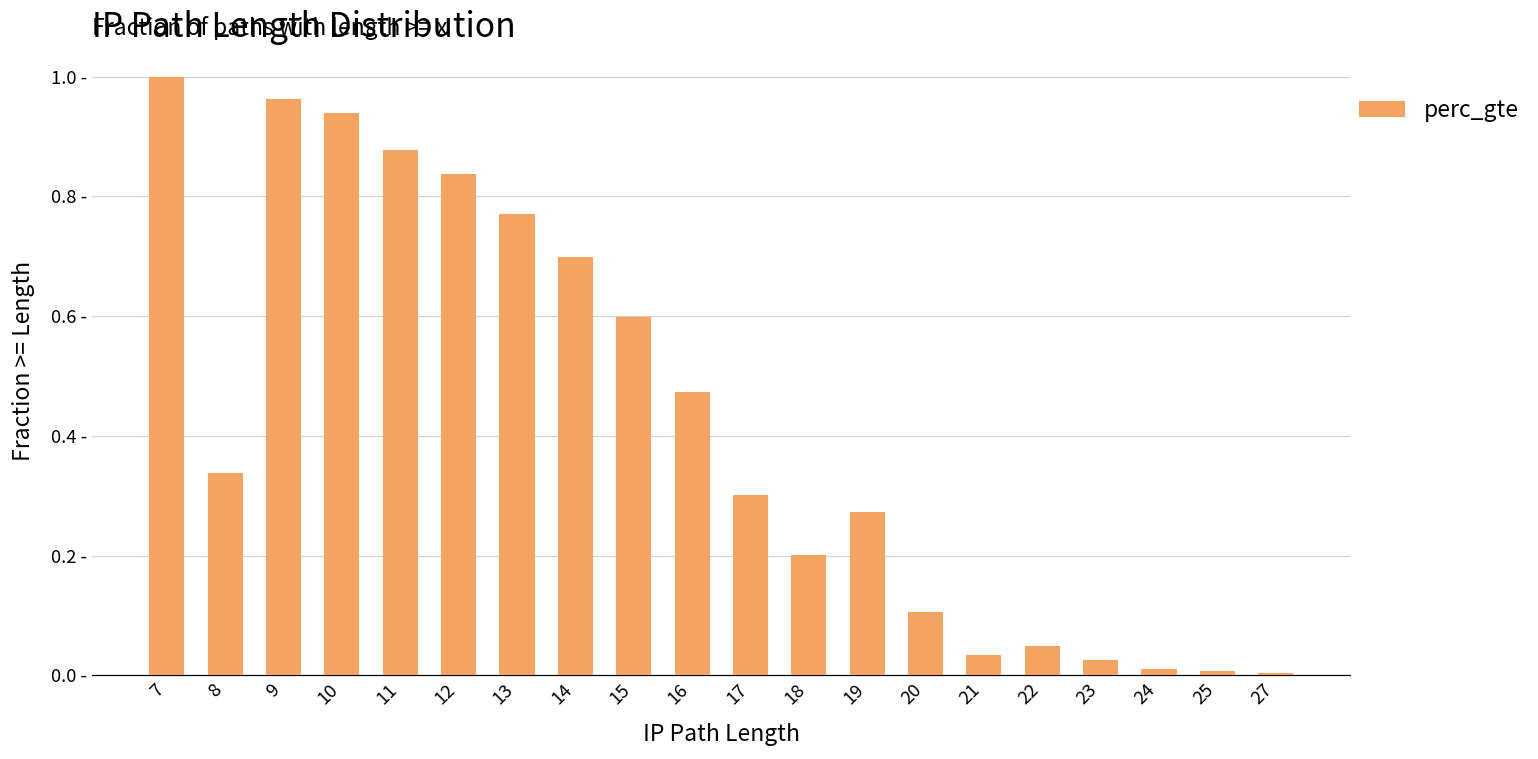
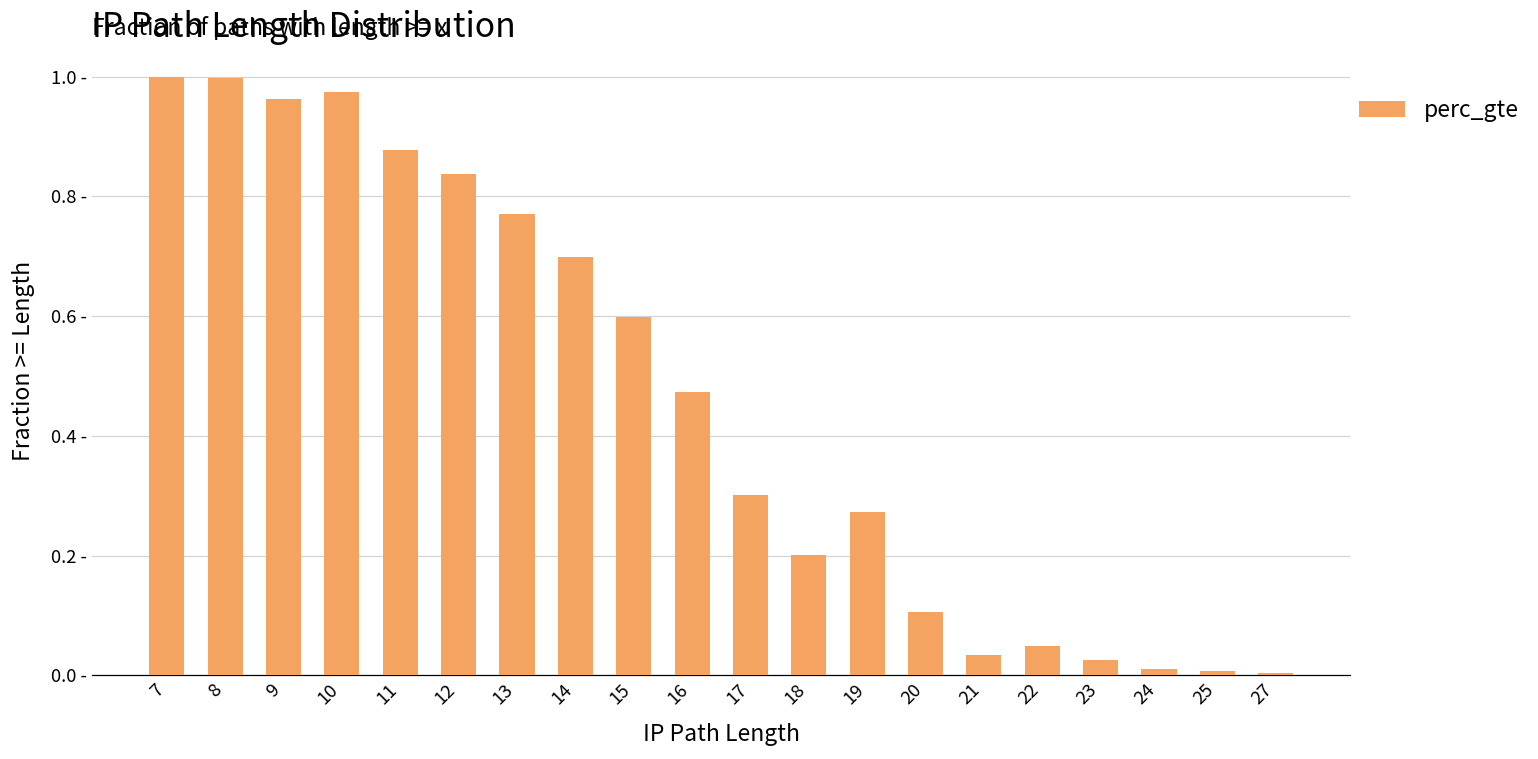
  {
    "7": "1.00 -",
-   "8": "0.34 -",
+   "8": "1.00 -",
    "9": "0.96 -",
-   "10": "0.94 -",
+   "10": "0.97 -",
    "11": "0.88 -",
    "12": "0.84 -",
    "13": "0.77 -",
    "14": "0.70 -",
    "15": "0.60 -",
    "16": "0.47 -",
    "17": "0.30 -",
    "18": "0.20 -",
    "19": "0.27 -",
    "20": "0.11 -",
    "21": "0.03 -",
    "22": "0.05 -",
    "23": "0.03 -",
    "24": "0.01 -",
    "25": "0.01 -"
  }
